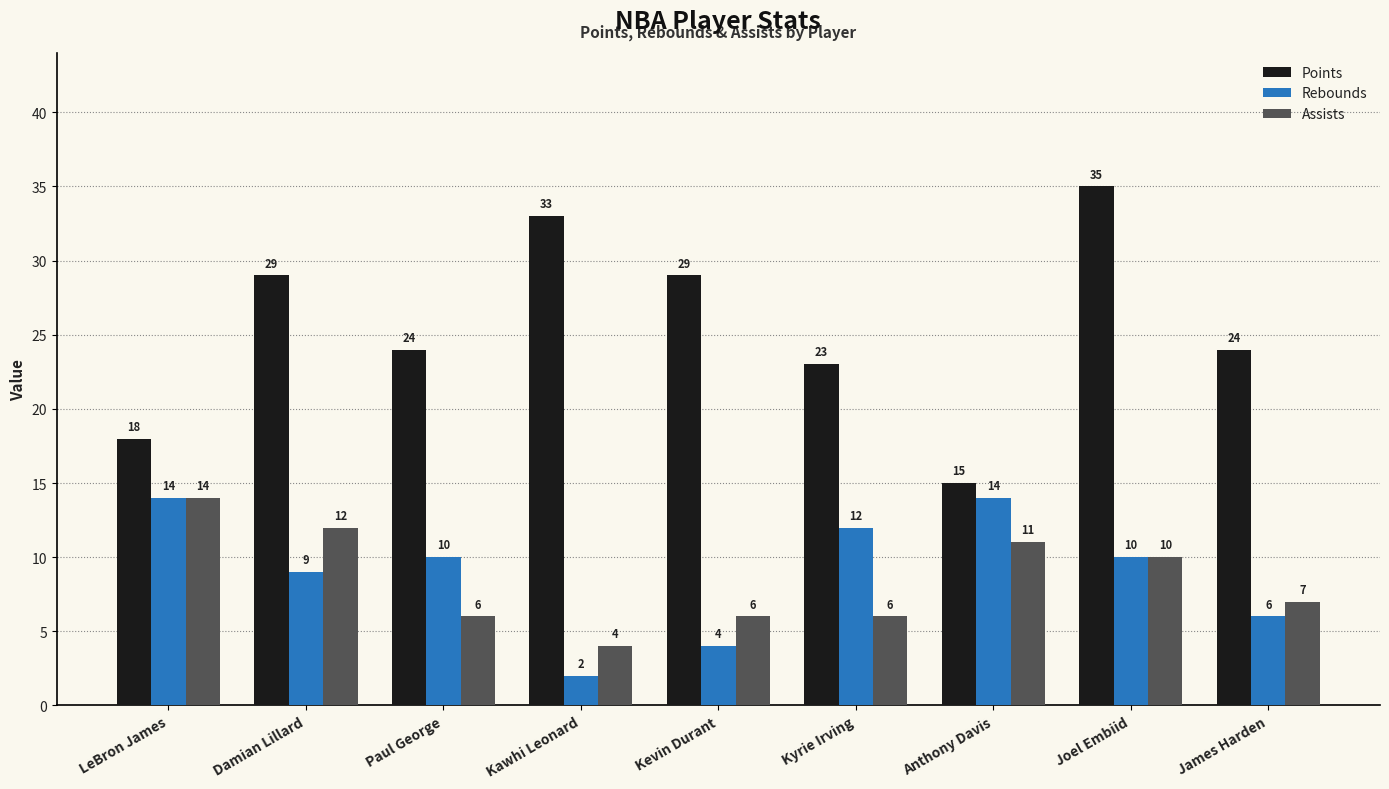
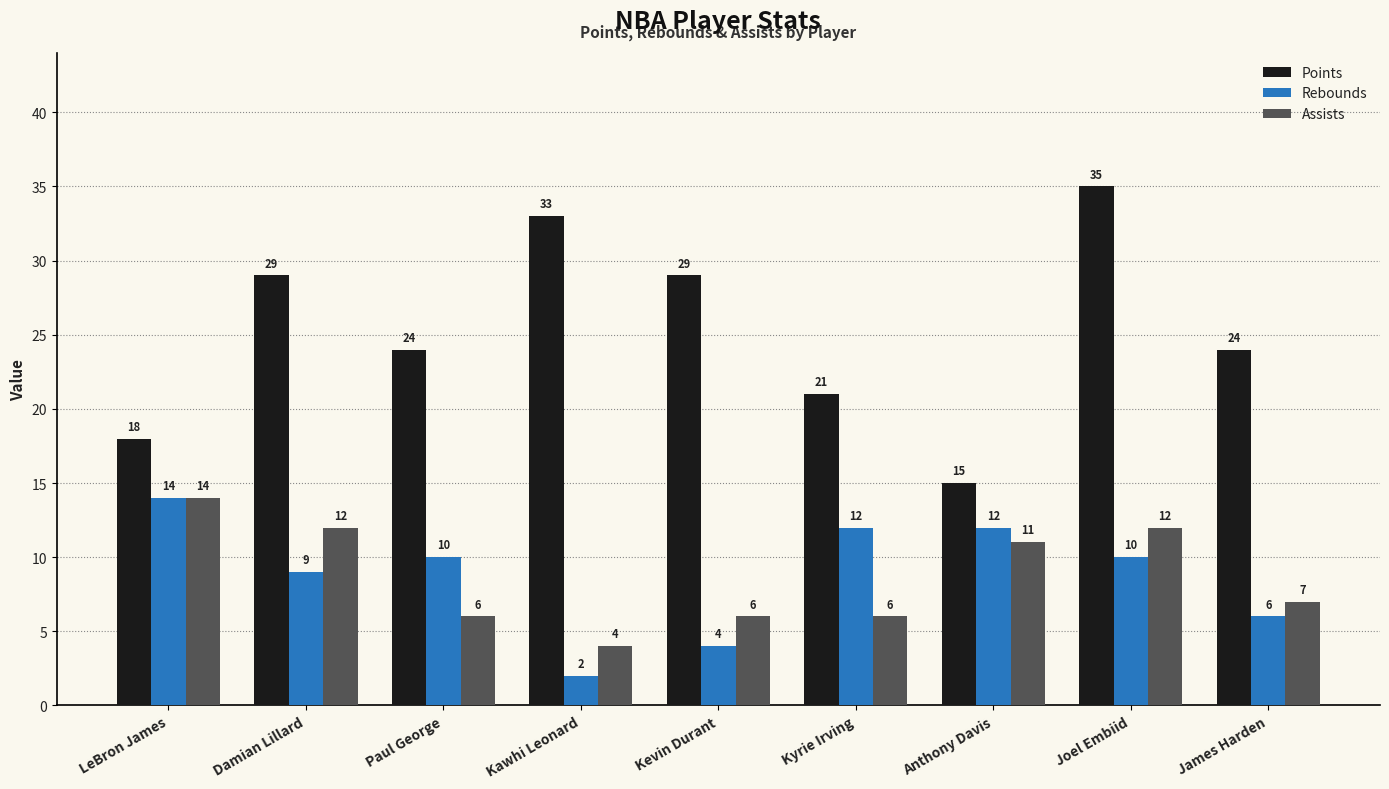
  {
    "Points": {
      "LeBron James": 18,
      "Damian Lillard": 29,
      "Paul George": 24,
      "Kawhi Leonard": 33,
      "Kevin Durant": 29,
-     "Kyrie Irving": 23,
+     "Kyrie Irving": 21,
      "Anthony Davis": 15,
      "Joel Embiid": 35,
      "James Harden": 24
    },
    "Rebounds": {
      "LeBron James": 14,
      "Damian Lillard": 9,
      "Paul George": 10,
      "Kawhi Leonard": 2,
      "Kevin Durant": 4,
      "Kyrie Irving": 12,
-     "Anthony Davis": 14,
+     "Anthony Davis": 12,
      "Joel Embiid": 10,
      "James Harden": 6
    },
    "Assists": {
      "LeBron James": 14,
      "Damian Lillard": 12,
      "Paul George": 6,
      "Kawhi Leonard": 4,
      "Kevin Durant": 6,
      "Kyrie Irving": 6,
      "Anthony Davis": 11,
-     "Joel Embiid": 10,
+     "Joel Embiid": 12,
      "James Harden": 7
    }
  }
